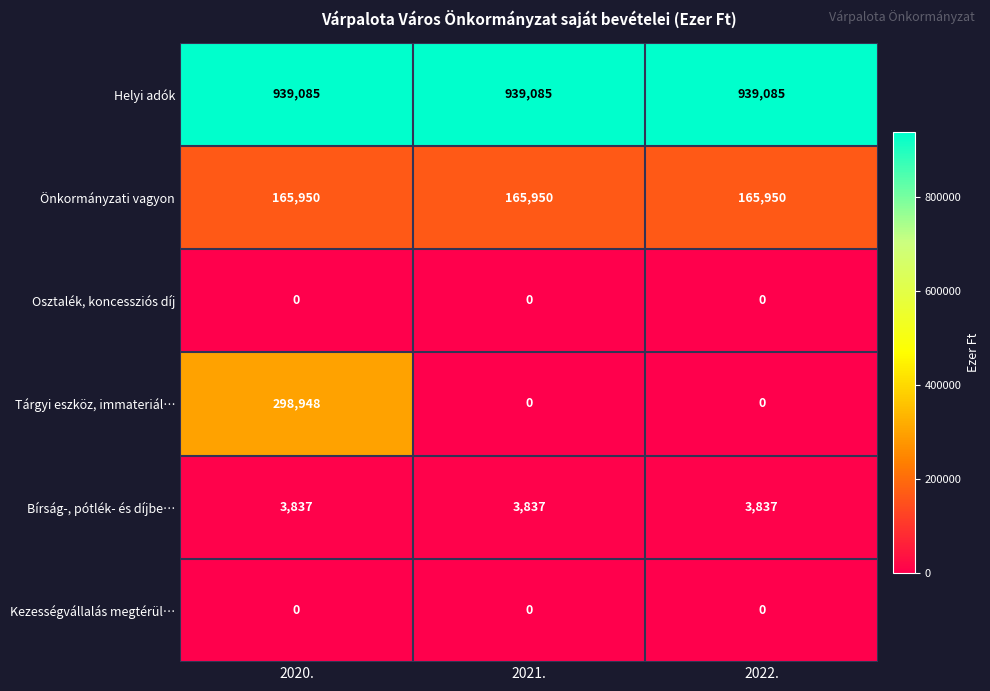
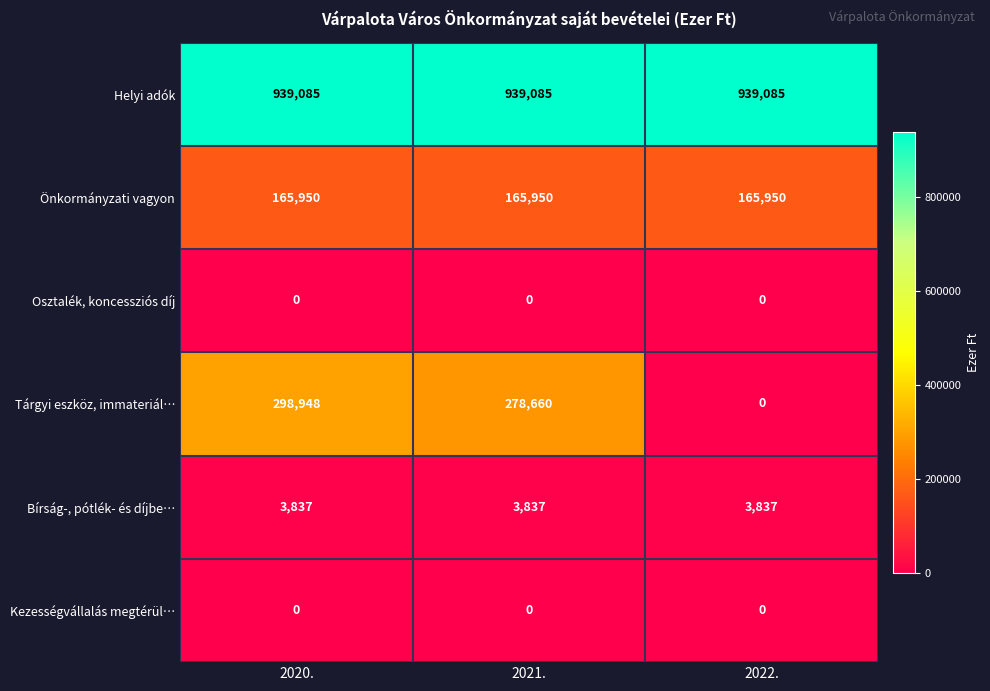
  {
    "Helyi adók": {
      "2020.": "939,085",
      "2021.": "939,085",
      "2022.": "939,085"
    },
    "Önkormányzati vagyon": {
      "2020.": "165,950",
      "2021.": "165,950",
      "2022.": "165,950"
    },
    "Osztalék, koncessziós díj": {
      "2020.": "0",
      "2021.": "0",
      "2022.": "0"
    },
    "Tárgyi eszköz, immateriál…": {
      "2020.": "298,948",
-     "2021.": "0",
+     "2021.": "278,660",
      "2022.": "0"
    },
    "Bírság-, pótlék- és díjbe…": {
      "2020.": "3,837",
      "2021.": "3,837",
      "2022.": "3,837"
    },
    "Kezességvállalás megtérül…": {
      "2020.": "0",
      "2021.": "0",
      "2022.": "0"
    }
  }
